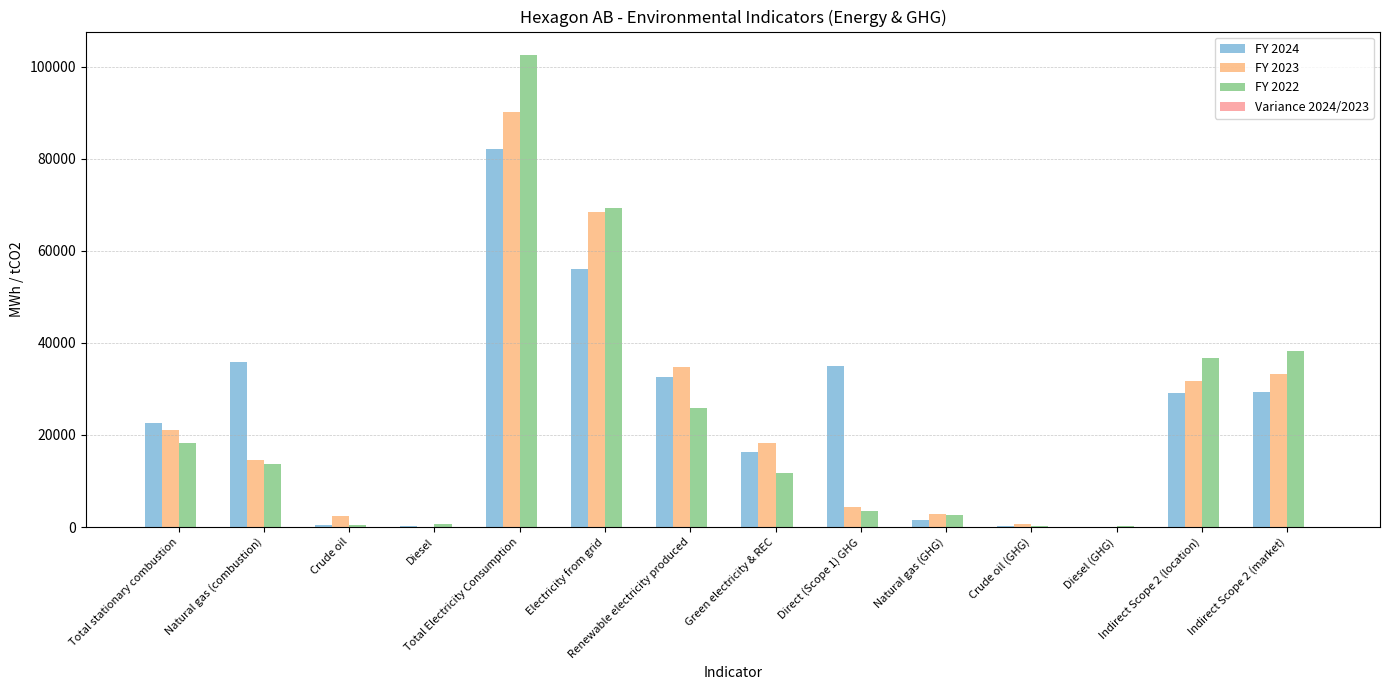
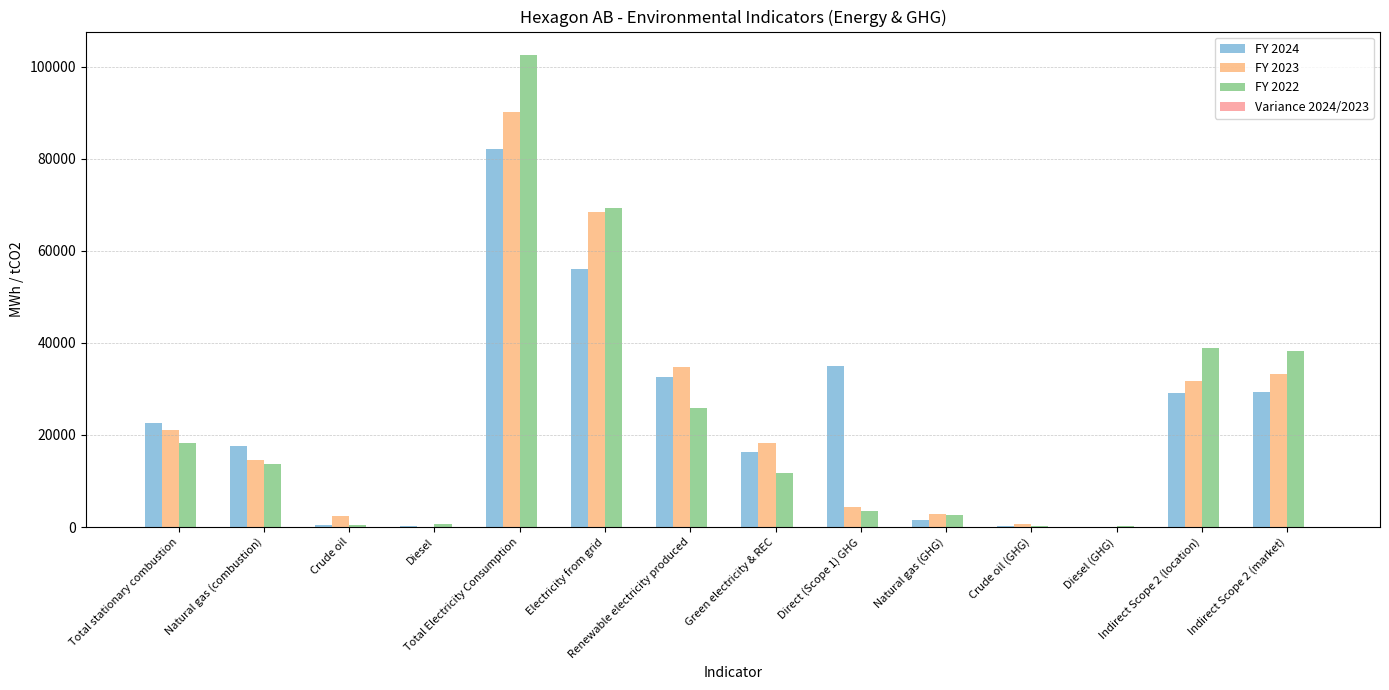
  {
    "FY 2024": {
      "Total stationary combustion": 23000,
-     "Natural gas (combustion)": 36000,
+     "Natural gas (combustion)": 18000,
      "Total Electricity Consumption": 82000,
      "Electricity from grid": 56000,
      "Renewable electricity produced": 32000,
      "Green electricity & REC": 16000,
      "Direct (Scope 1) GHG": 35000,
      "Natural gas (GHG)": 1000,
      "Indirect Scope 2 (location)": 29000,
      "Indirect Scope 2 (market)": 29000
    },
    "FY 2022": {
      "Total stationary combustion": 18000,
      "Natural gas (combustion)": 14000,
      "Diesel": 1000,
      "Total Electricity Consumption": 103000,
      "Electricity from grid": 69000,
      "Renewable electricity produced": 26000,
      "Green electricity & REC": 12000,
      "Direct (Scope 1) GHG": 3000,
      "Natural gas (GHG)": 3000,
-     "Indirect Scope 2 (location)": 37000,
+     "Indirect Scope 2 (location)": 39000,
      "Indirect Scope 2 (market)": 38000
    }
  }
